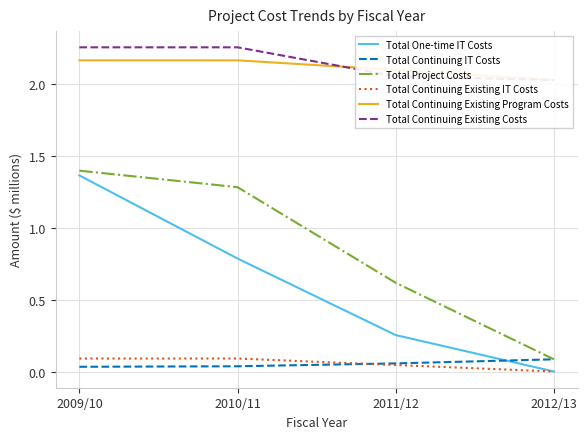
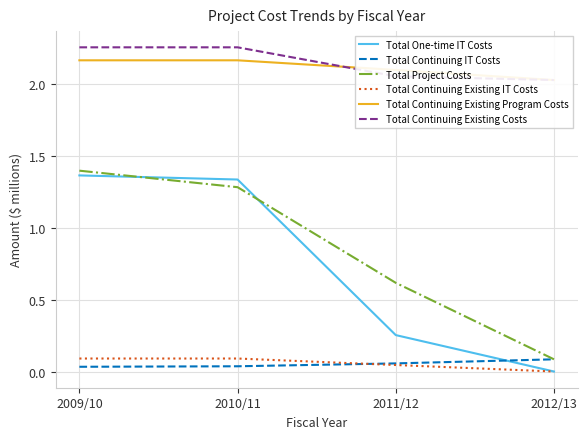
  {
    "Total One-time IT Costs": {
      "2009/10": 1.37,
-     "2010/11": 0.79,
+     "2010/11": 1.34,
      "2011/12": 0.25
    },
    "Total Continuing IT Costs": {
      "2009/10": 0.03,
      "2010/11": 0.04
    },
    "Total Project Costs": {
      "2009/10": 1.40,
      "2010/11": 1.28,
      "2011/12": 0.62
    },
    "Total Continuing Existing IT Costs": {
      "2009/10": 0.09,
      "2010/11": 0.09
    },
    "Total Continuing Existing Program Costs": {
      "2009/10": 2.17,
      "2010/11": 2.17
    },
    "Total Continuing Existing Costs": {
      "2009/10": 2.26,
      "2010/11": 2.26
    }
  }
